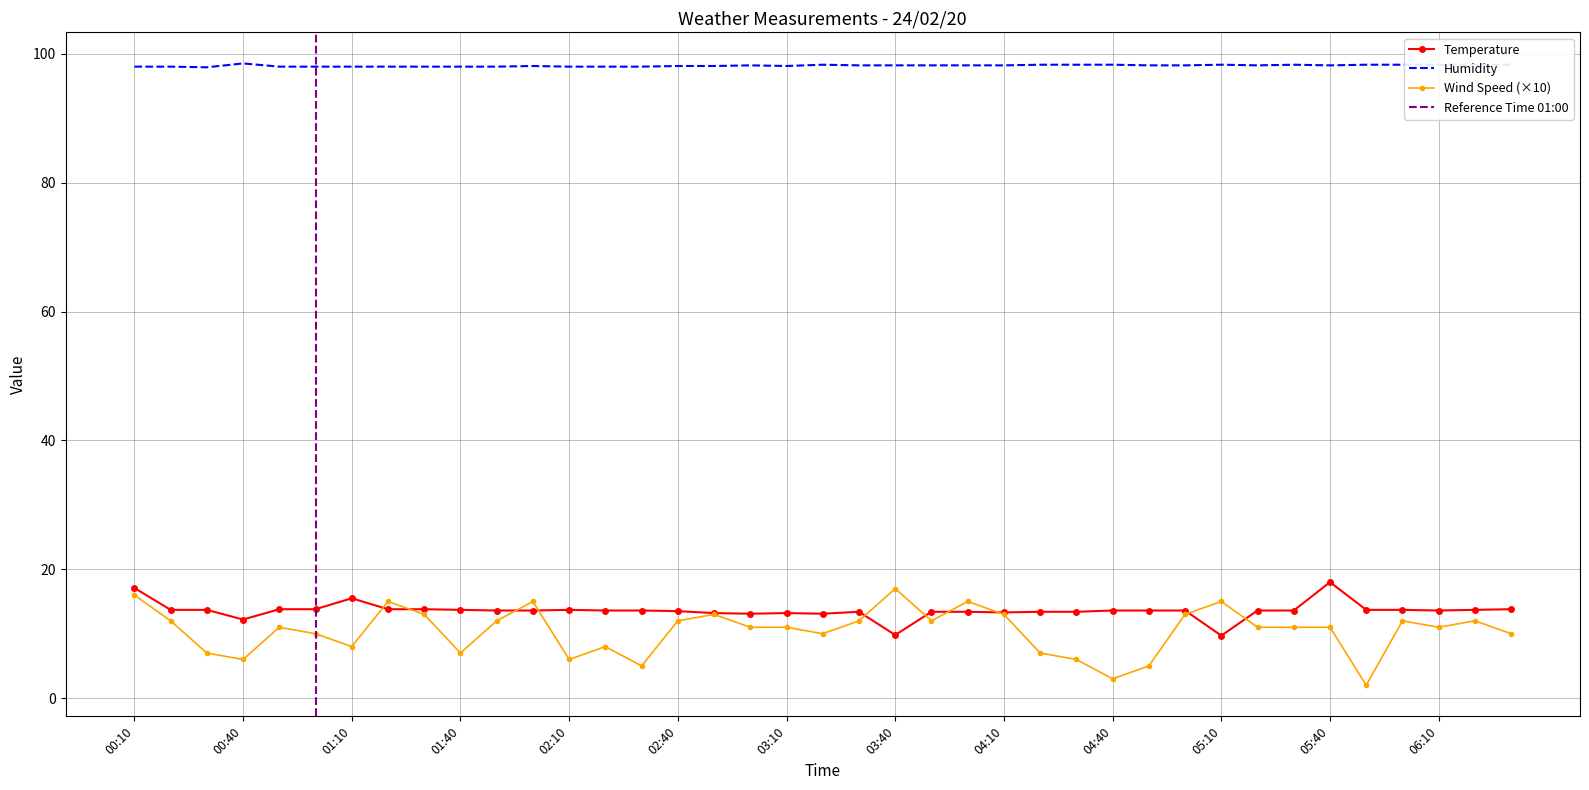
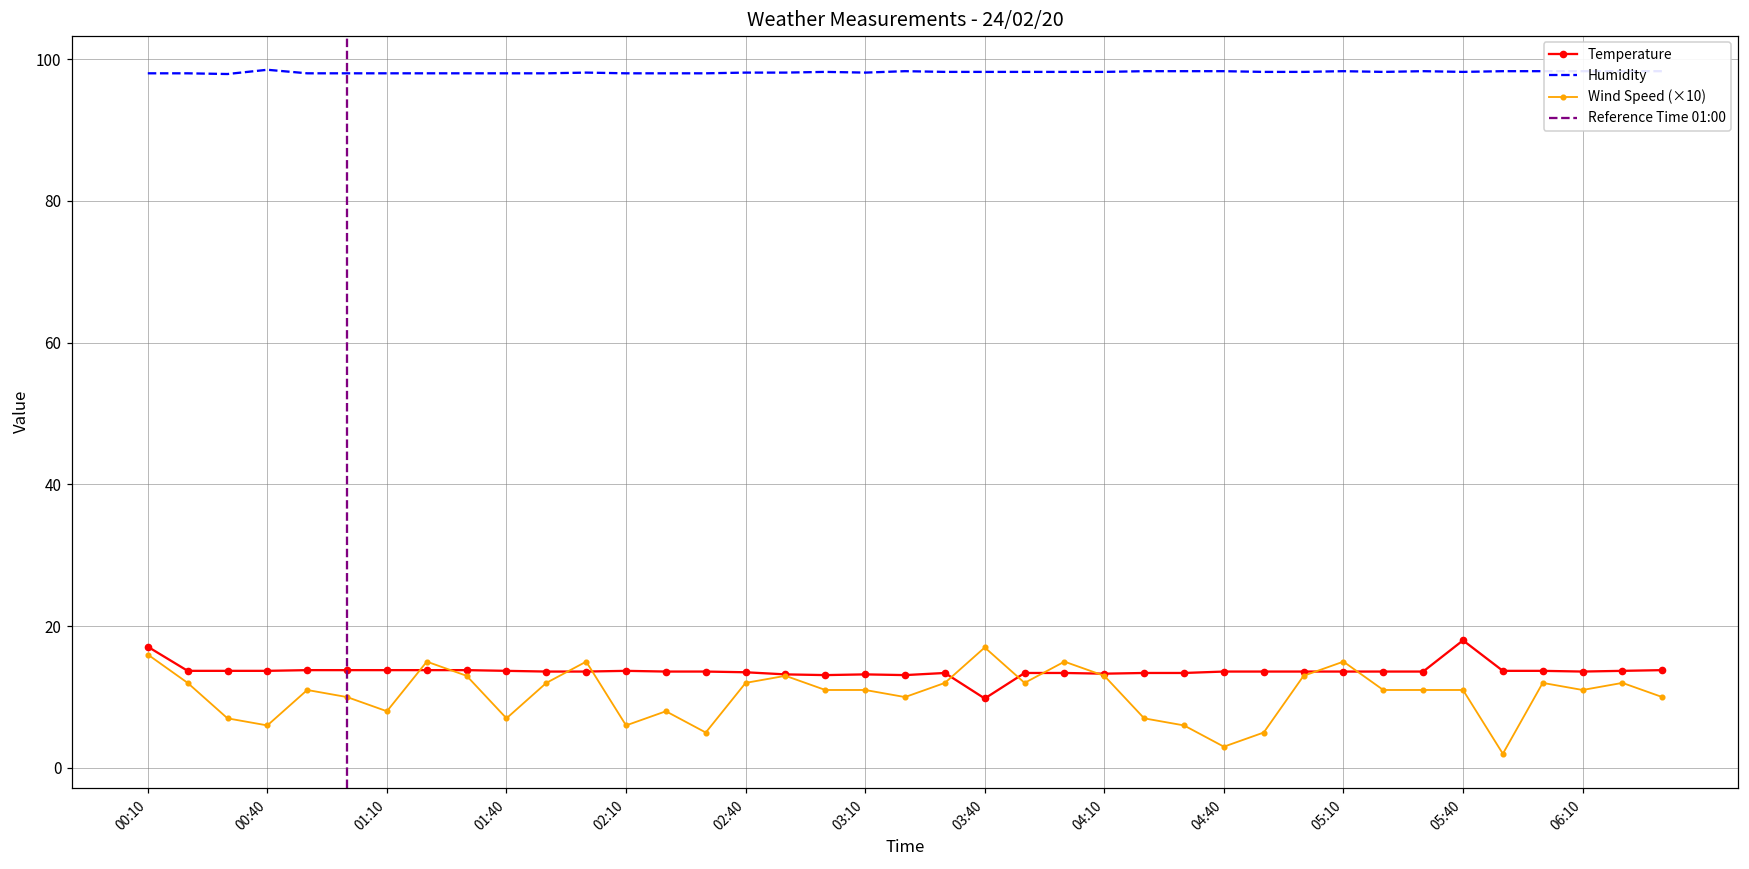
  {
    "Temperature": {
      "00:10": 17,
-     "00:40": 12,
-     "01:10": 16,
+     "00:40": 14,
+     "01:10": 14,
      "01:40": 14,
      "02:10": 14,
      "02:40": 14,
      "03:10": 13,
      "03:40": 10,
      "04:40": 14,
-     "05:10": 10,
+     "05:10": 14,
      "05:40": 18,
      "06:10": 14
    },
    "Humidity": {
      "00:10": 98,
      "00:40": 99,
      "01:10": 98,
      "01:40": 98,
      "02:10": 98,
      "02:40": 98,
      "03:10": 98,
      "03:40": 98,
      "04:10": 98,
      "04:40": 98,
      "05:10": 98,
      "05:40": 98
    },
    "Wind Speed (×10)": {
      "00:10": 16,
      "00:40": 6,
      "01:10": 8,
      "01:40": 7,
      "02:10": 6,
      "02:40": 12,
      "03:10": 11,
      "03:40": 17,
      "04:40": 3,
      "05:10": 15,
      "05:40": 11,
      "06:10": 11
    }
  }
